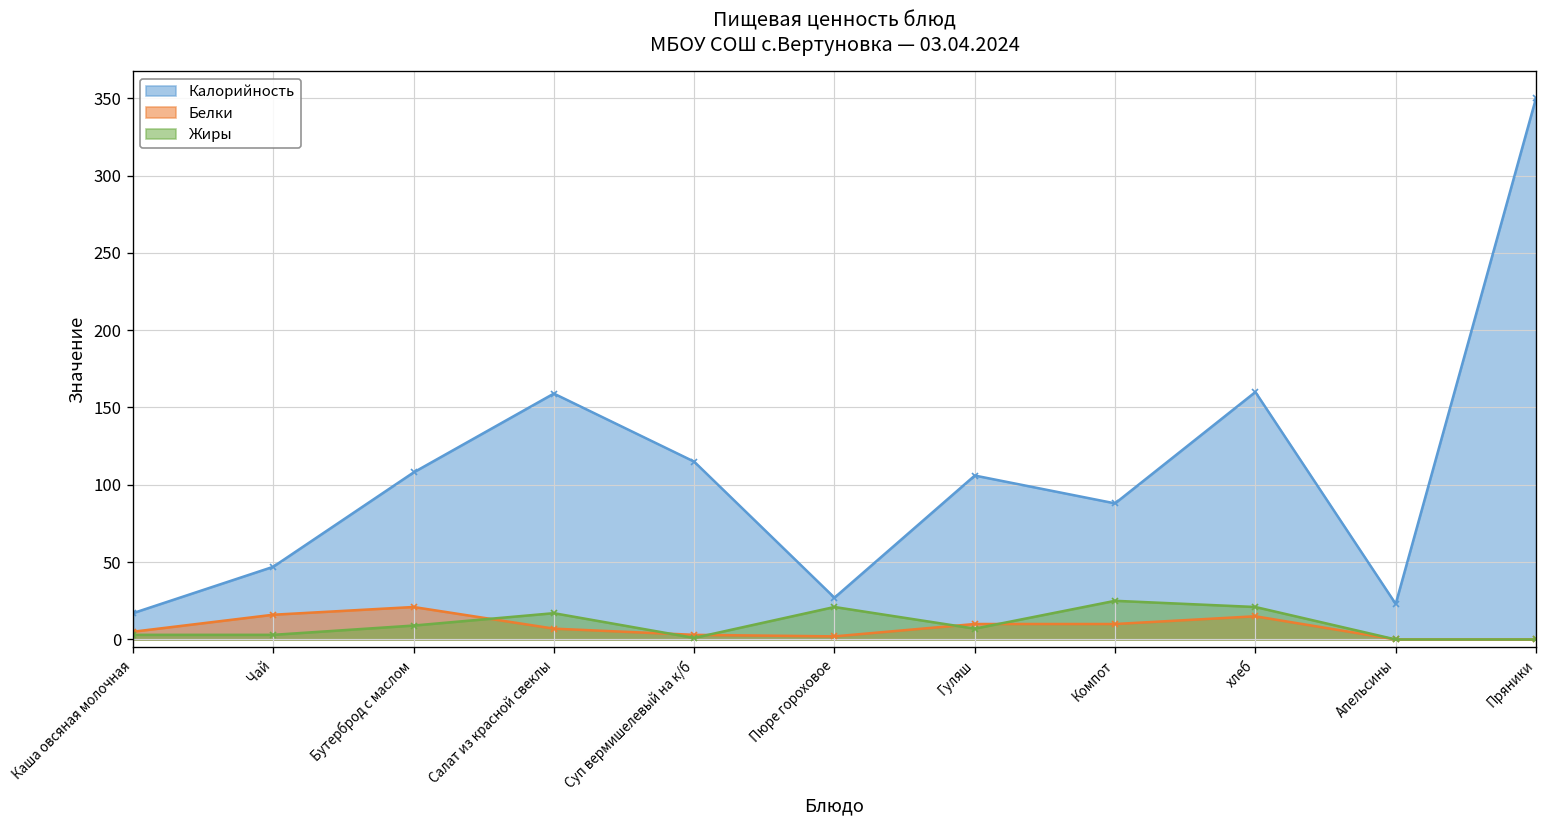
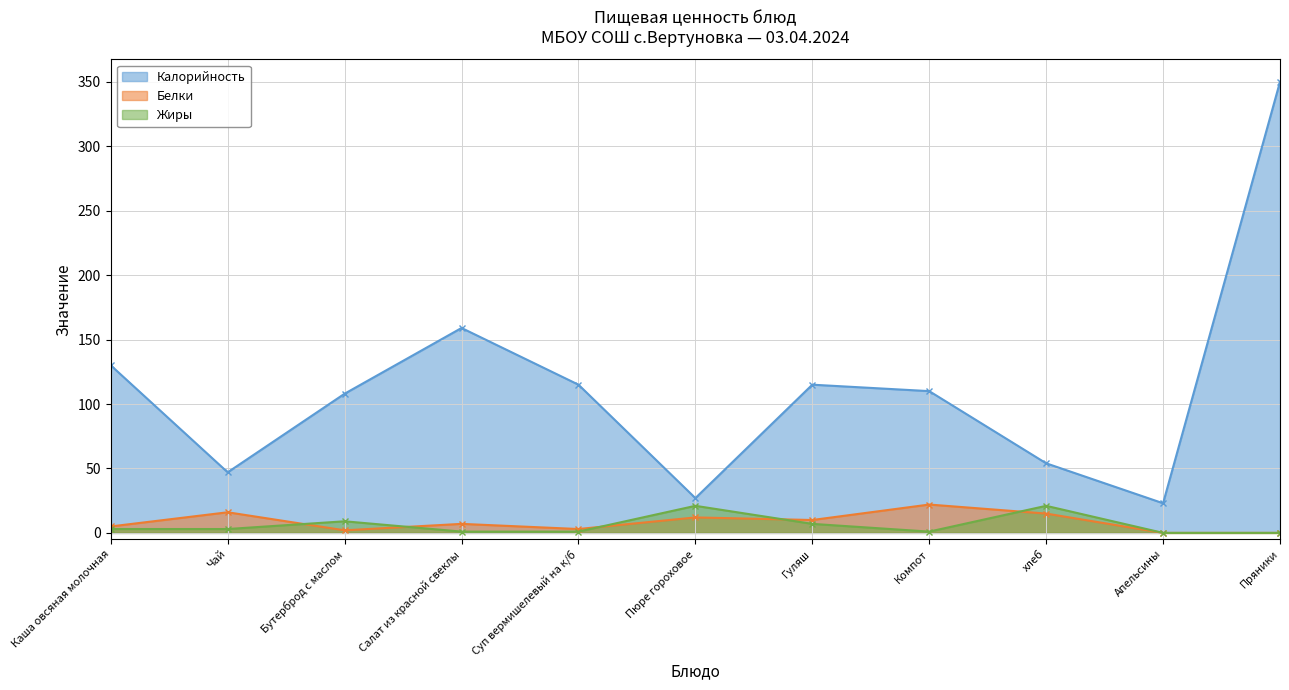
  {
    "Калорийность": {
-     "Каша овсяная молочная": 17,
+     "Каша овсяная молочная": 130,
      "Чай": 47,
      "Бутерброд с маслом": 108,
      "Салат из красной свеклы": 159,
      "Суп вермишелевый на к/б": 115,
      "Пюре гороховое": 27,
-     "Гуляш": 106,
-     "Компот": 88,
-     "хлеб": 160,
+     "Гуляш": 115,
+     "Компот": 110,
+     "хлеб": 54,
      "Апельсины": 23,
      "Пряники": 350
    },
    "Белки": {
      "Каша овсяная молочная": 5,
      "Чай": 16,
-     "Бутерброд с маслом": 21,
+     "Бутерброд с маслом": 2,
      "Салат из красной свеклы": 7,
      "Суп вермишелевый на к/б": 3,
-     "Пюре гороховое": 2,
+     "Пюре гороховое": 12,
      "Гуляш": 10,
-     "Компот": 10,
+     "Компот": 22,
      "хлеб": 15
    },
    "Жиры": {
      "Каша овсяная молочная": 3,
      "Чай": 3,
      "Бутерброд с маслом": 9,
-     "Салат из красной свеклы": 17,
+     "Салат из красной свеклы": 1,
      "Суп вермишелевый на к/б": 1,
      "Пюре гороховое": 21,
      "Гуляш": 7,
-     "Компот": 25,
+     "Компот": 1,
      "хлеб": 21
    }
  }
